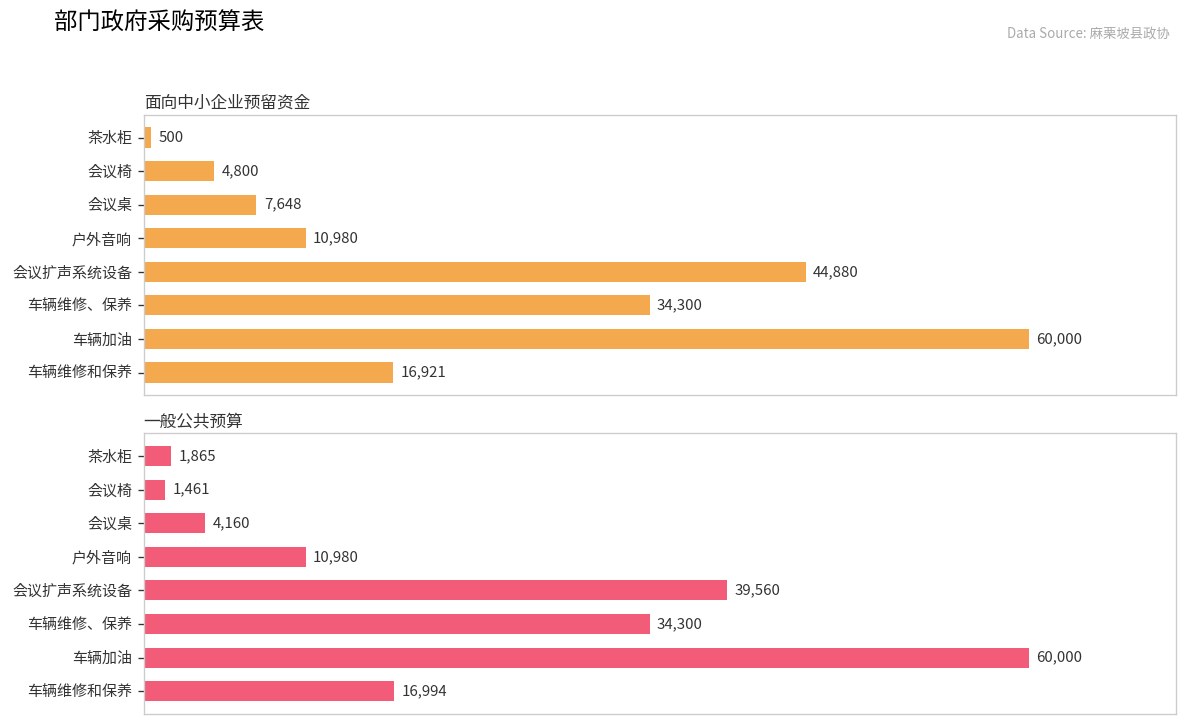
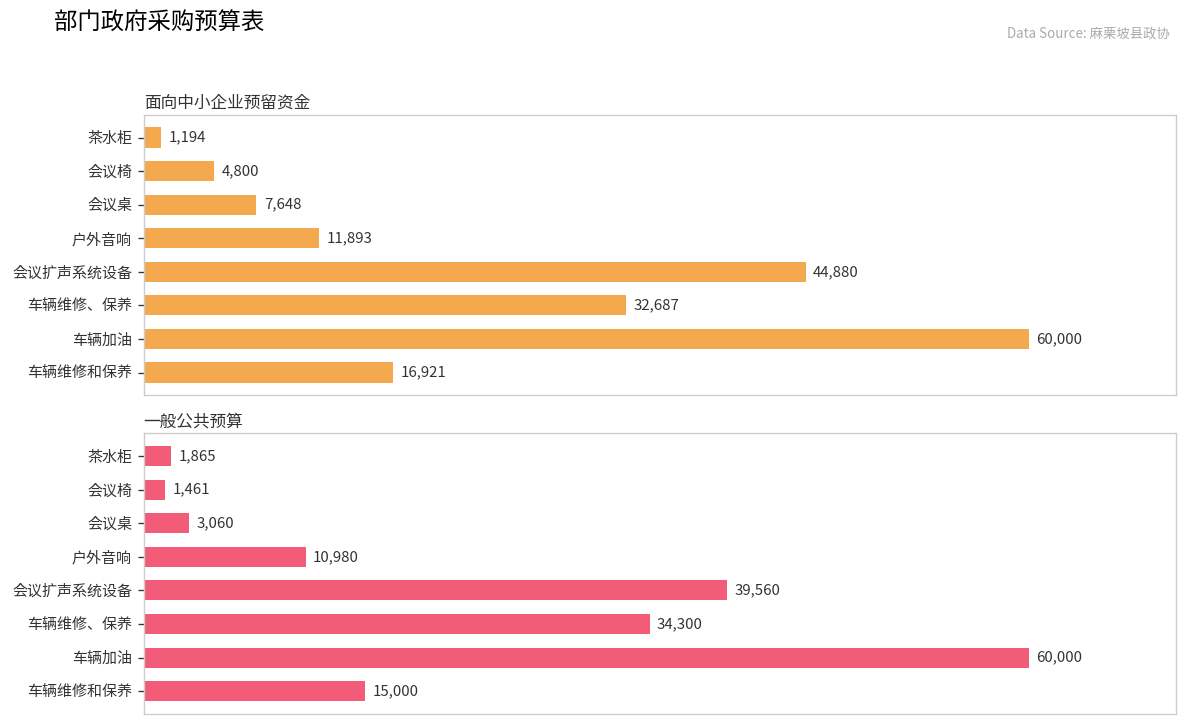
  {
    "面向中小企业预留资金": {
-     "茶水柜": "500",
+     "茶水柜": "1,194",
      "会议椅": "4,800",
      "会议桌": "7,648",
-     "户外音响": "10,980",
+     "户外音响": "11,893",
      "会议扩声系统设备": "44,880",
-     "车辆维修、保养": "34,300",
+     "车辆维修、保养": "32,687",
      "车辆加油": "60,000",
      "车辆维修和保养": "16,921"
    },
    "一般公共预算": {
      "茶水柜": "1,865",
      "会议椅": "1,461",
-     "会议桌": "4,160",
+     "会议桌": "3,060",
      "户外音响": "10,980",
      "会议扩声系统设备": "39,560",
      "车辆维修、保养": "34,300",
      "车辆加油": "60,000",
-     "车辆维修和保养": "16,994"
+     "车辆维修和保养": "15,000"
    }
  }
